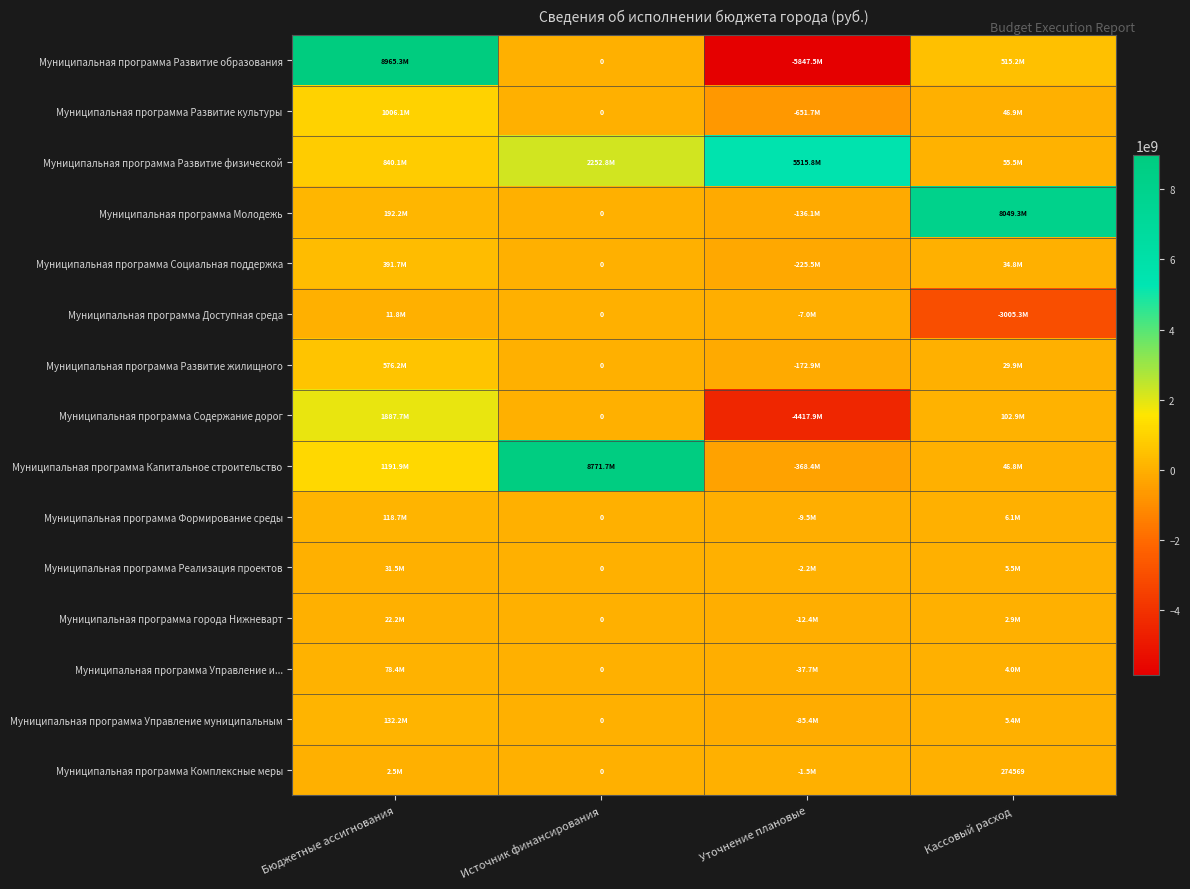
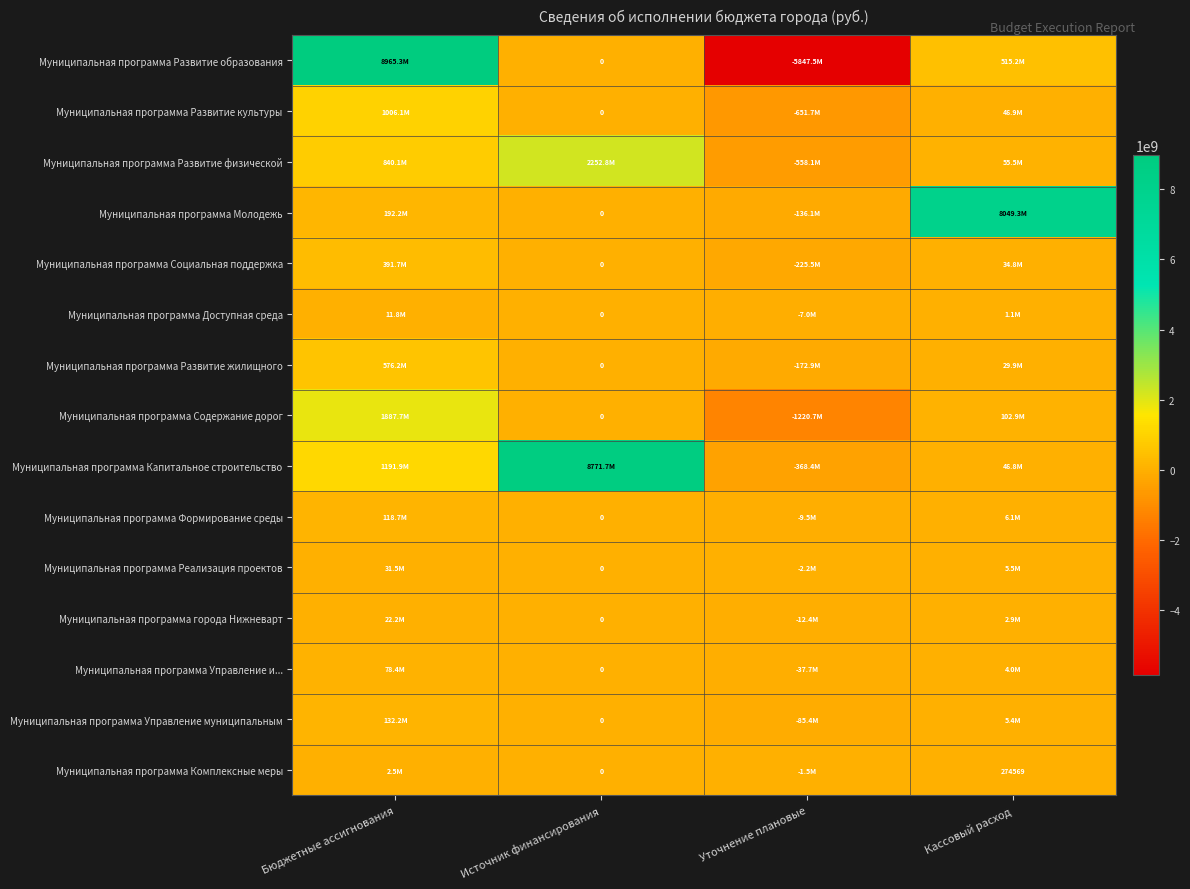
  {
    "Муниципальная программа Развитие образования": {
      "Бюджетные ассигнования": "8965.3M",
      "Источник финансирования": "0",
      "Уточнение плановые": "-5847.5M",
      "Кассовый расход": "515.2M"
    },
    "Муниципальная программа Развитие культуры": {
      "Бюджетные ассигнования": "1006.1M",
      "Источник финансирования": "0",
      "Уточнение плановые": "-651.7M",
      "Кассовый расход": "46.9M"
    },
    "Муниципальная программа Развитие физической": {
      "Бюджетные ассигнования": "840.1M",
      "Источник финансирования": "2252.8M",
-     "Уточнение плановые": "5515.8M",
+     "Уточнение плановые": "-558.1M",
      "Кассовый расход": "55.5M"
    },
    "Муниципальная программа Молодежь": {
      "Бюджетные ассигнования": "192.2M",
      "Источник финансирования": "0",
      "Уточнение плановые": "-136.1M",
      "Кассовый расход": "8049.3M"
    },
    "Муниципальная программа Социальная поддержка": {
      "Бюджетные ассигнования": "391.7M",
      "Источник финансирования": "0",
      "Уточнение плановые": "-225.5M",
      "Кассовый расход": "34.8M"
    },
    "Муниципальная программа Доступная среда": {
      "Бюджетные ассигнования": "11.8M",
      "Источник финансирования": "0",
      "Уточнение плановые": "-7.0M",
-     "Кассовый расход": "-3005.3M"
+     "Кассовый расход": "1.1M"
    },
    "Муниципальная программа Развитие жилищного": {
      "Бюджетные ассигнования": "576.2M",
      "Источник финансирования": "0",
      "Уточнение плановые": "-172.9M",
      "Кассовый расход": "29.9M"
    },
    "Муниципальная программа Содержание дорог": {
      "Бюджетные ассигнования": "1887.7M",
      "Источник финансирования": "0",
-     "Уточнение плановые": "-4417.9M",
+     "Уточнение плановые": "-1220.7M",
      "Кассовый расход": "102.9M"
    },
    "Муниципальная программа Капитальное строительство": {
      "Бюджетные ассигнования": "1191.9M",
      "Источник финансирования": "8771.7M",
      "Уточнение плановые": "-368.4M",
      "Кассовый расход": "46.8M"
    },
    "Муниципальная программа Формирование среды": {
      "Бюджетные ассигнования": "118.7M",
      "Источник финансирования": "0",
      "Уточнение плановые": "-9.5M",
      "Кассовый расход": "6.1M"
    },
    "Муниципальная программа Реализация проектов": {
      "Бюджетные ассигнования": "31.5M",
      "Источник финансирования": "0",
      "Уточнение плановые": "-2.2M",
      "Кассовый расход": "5.5M"
    },
    "Муниципальная программа города Нижневарт": {
      "Бюджетные ассигнования": "22.2M",
      "Источник финансирования": "0",
      "Уточнение плановые": "-12.4M",
      "Кассовый расход": "2.9M"
    },
    "Муниципальная программа Управление и...": {
      "Бюджетные ассигнования": "78.4M",
      "Источник финансирования": "0",
      "Уточнение плановые": "-37.7M",
      "Кассовый расход": "4.0M"
    },
    "Муниципальная программа Управление муниципальным": {
      "Бюджетные ассигнования": "132.2M",
      "Источник финансирования": "0",
      "Уточнение плановые": "-85.4M",
      "Кассовый расход": "5.4M"
    },
    "Муниципальная программа Комплексные меры": {
      "Бюджетные ассигнования": "2.5M",
      "Источник финансирования": "0",
      "Уточнение плановые": "-1.5M",
      "Кассовый расход": "274569"
    }
  }
